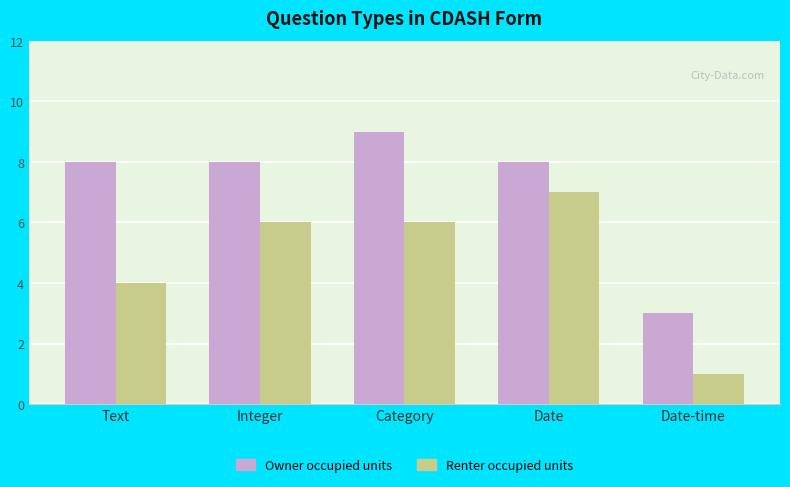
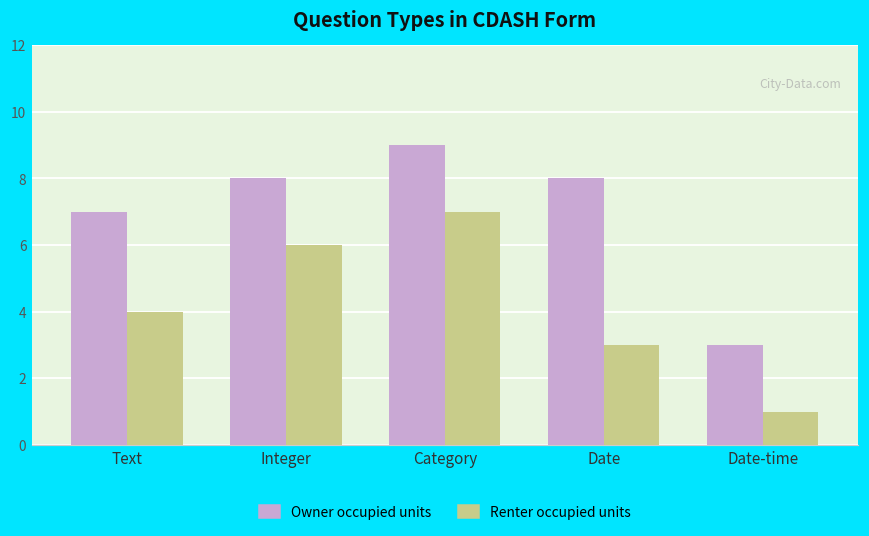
  {
    "Owner occupied units": {
-     "Text": 8,
+     "Text": 7,
      "Integer": 8,
      "Category": 9,
      "Date": 8,
      "Date-time": 3
    },
    "Renter occupied units": {
      "Text": 4,
      "Integer": 6,
-     "Category": 6,
-     "Date": 7,
+     "Category": 7,
+     "Date": 3,
      "Date-time": 1
    }
  }
